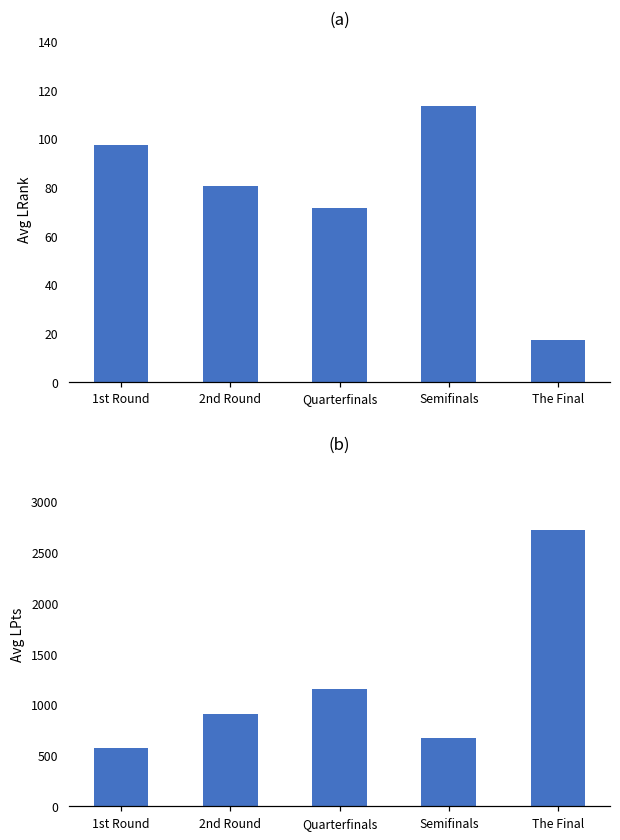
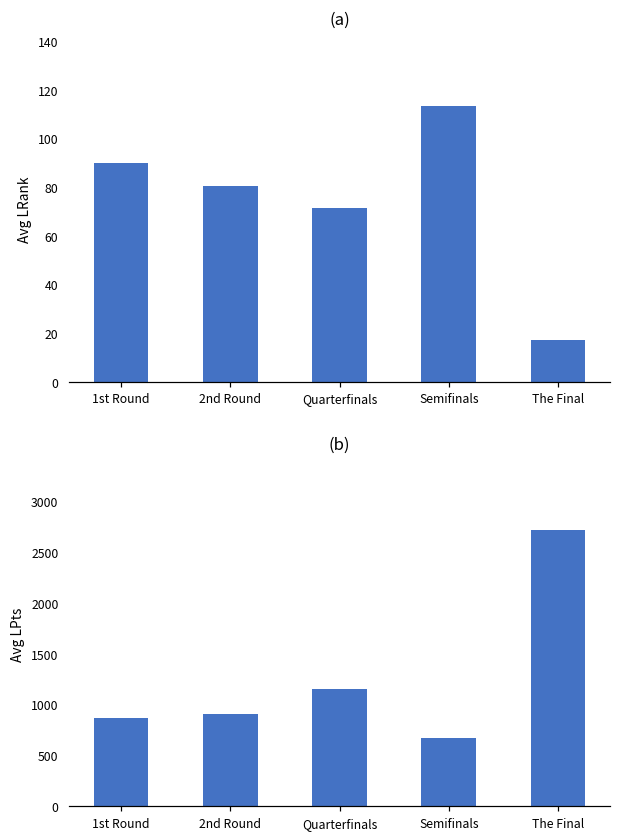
  {
    "(a)": {
-     "1st Round": 97,
+     "1st Round": 90,
      "2nd Round": 80,
      "Quarterfinals": 72,
      "Semifinals": 114,
      "The Final": 17
    },
    "(b)": {
-     "1st Round": 600,
+     "1st Round": 900,
      "2nd Round": 900,
      "Quarterfinals": 1200,
      "Semifinals": 700,
      "The Final": 2700
    }
  }
